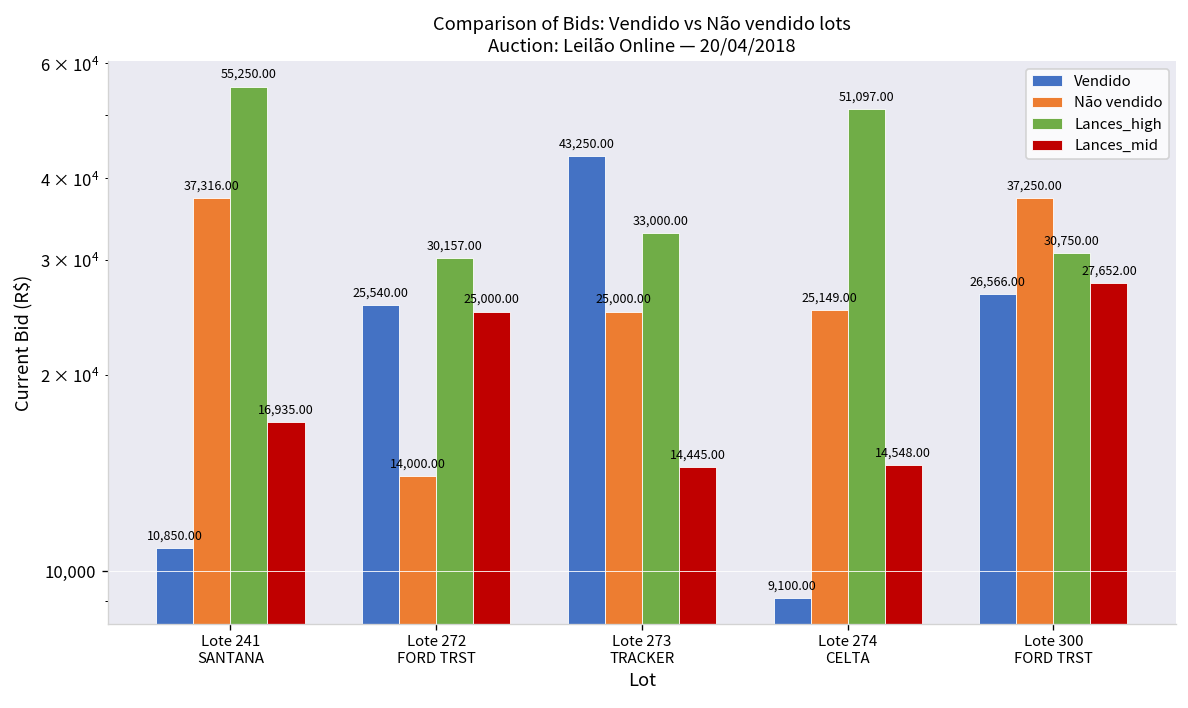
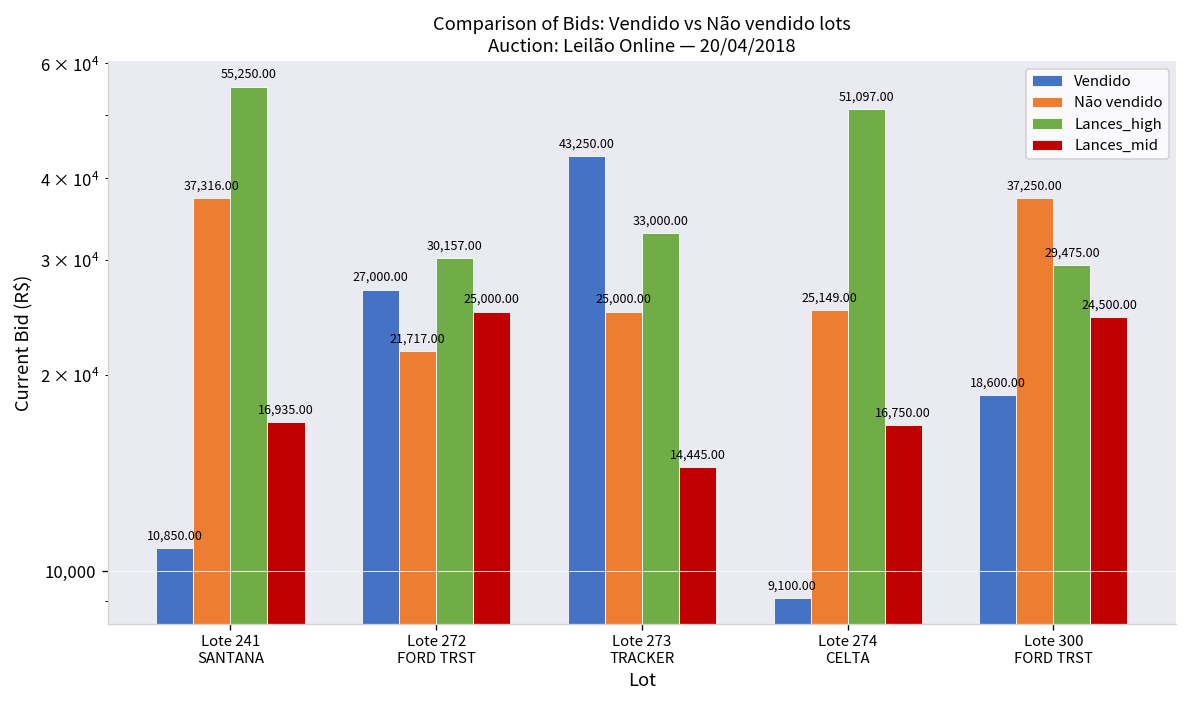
  {
    "Vendido": {
      "Lote 241 SANTANA": "10,850.00",
-     "Lote 272 FORD TRST": "25,540.00",
+     "Lote 272 FORD TRST": "27,000.00",
      "Lote 273 TRACKER": "43,250.00",
      "Lote 274 CELTA": "9,100.00",
-     "Lote 300 FORD TRST": "26,566.00"
+     "Lote 300 FORD TRST": "18,600.00"
    },
    "Não vendido": {
      "Lote 241 SANTANA": "37,316.00",
-     "Lote 272 FORD TRST": "14,000.00",
+     "Lote 272 FORD TRST": "21,717.00",
      "Lote 273 TRACKER": "25,000.00",
      "Lote 274 CELTA": "25,149.00",
      "Lote 300 FORD TRST": "37,250.00"
    },
    "Lances_high": {
      "Lote 241 SANTANA": "55,250.00",
      "Lote 272 FORD TRST": "30,157.00",
      "Lote 273 TRACKER": "33,000.00",
      "Lote 274 CELTA": "51,097.00",
-     "Lote 300 FORD TRST": "30,750.00"
+     "Lote 300 FORD TRST": "29,475.00"
    },
    "Lances_mid": {
      "Lote 241 SANTANA": "16,935.00",
      "Lote 272 FORD TRST": "25,000.00",
      "Lote 273 TRACKER": "14,445.00",
-     "Lote 274 CELTA": "14,548.00",
-     "Lote 300 FORD TRST": "27,652.00"
+     "Lote 274 CELTA": "16,750.00",
+     "Lote 300 FORD TRST": "24,500.00"
    }
  }
